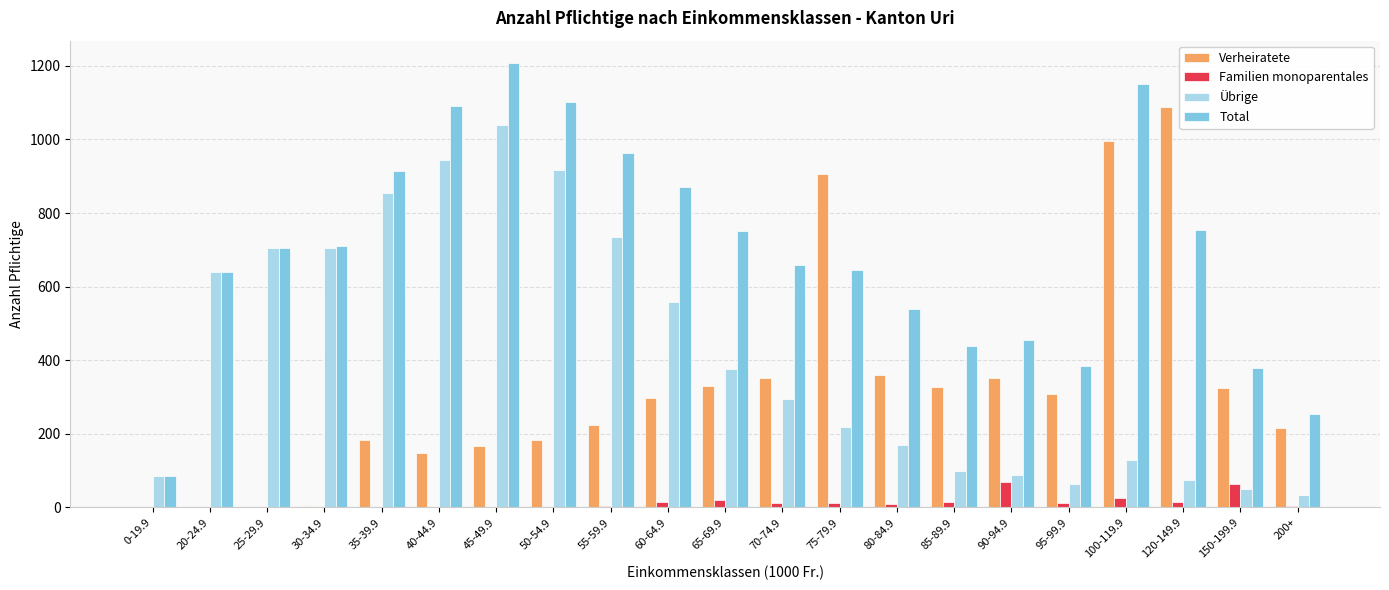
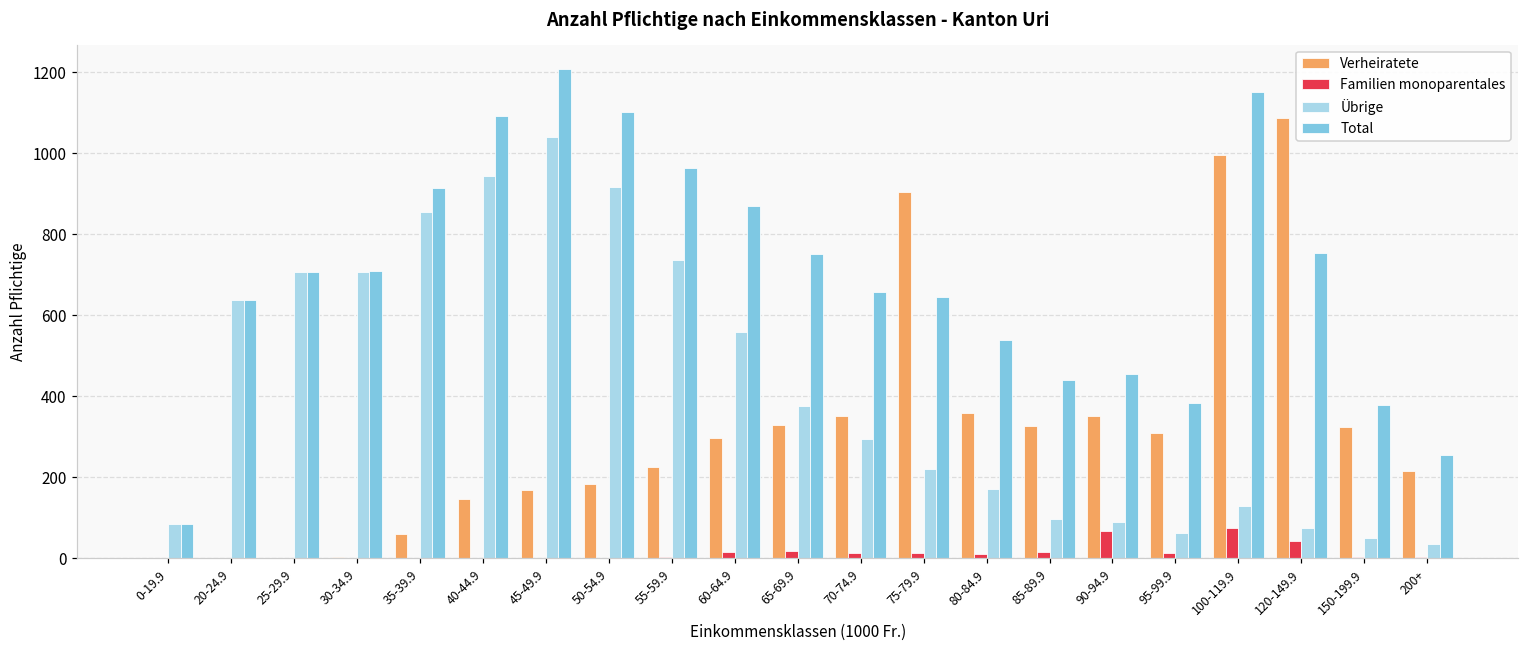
  {
    "Verheiratete": {
      "0-19.9": 0,
      "20-24.9": 0,
      "25-29.9": 0,
-     "35-39.9": 180,
+     "35-39.9": 60,
      "40-44.9": 150,
      "45-49.9": 170,
      "50-54.9": 180,
      "55-59.9": 230,
      "60-64.9": 300,
      "65-69.9": 330,
      "70-74.9": 350,
      "75-79.9": 910,
      "80-84.9": 360,
      "85-89.9": 330,
      "90-94.9": 350,
      "95-99.9": 310,
      "100-119.9": 1000,
      "120-149.9": 1090,
      "150-199.9": 330,
      "200+": 220
    },
    "Familien monoparentales": {
      "0-19.9": 0,
      "20-24.9": 0,
      "25-29.9": 0,
      "30-34.9": 0,
      "35-39.9": 0,
      "45-49.9": 0,
      "50-54.9": 0,
      "60-64.9": 20,
      "65-69.9": 20,
      "70-74.9": 10,
      "75-79.9": 10,
      "80-84.9": 10,
      "85-89.9": 20,
      "90-94.9": 70,
      "95-99.9": 10,
-     "100-119.9": 30,
-     "120-149.9": 20,
-     "150-199.9": 60
+     "100-119.9": 80,
+     "120-149.9": 40,
+     "150-199.9": 0
    }
  }
